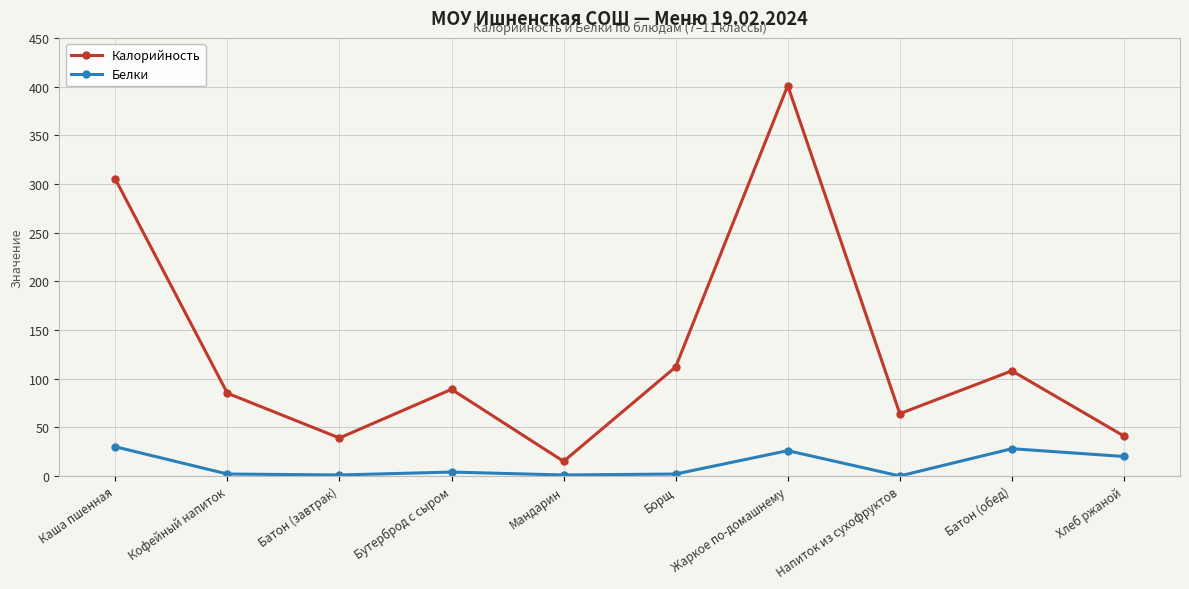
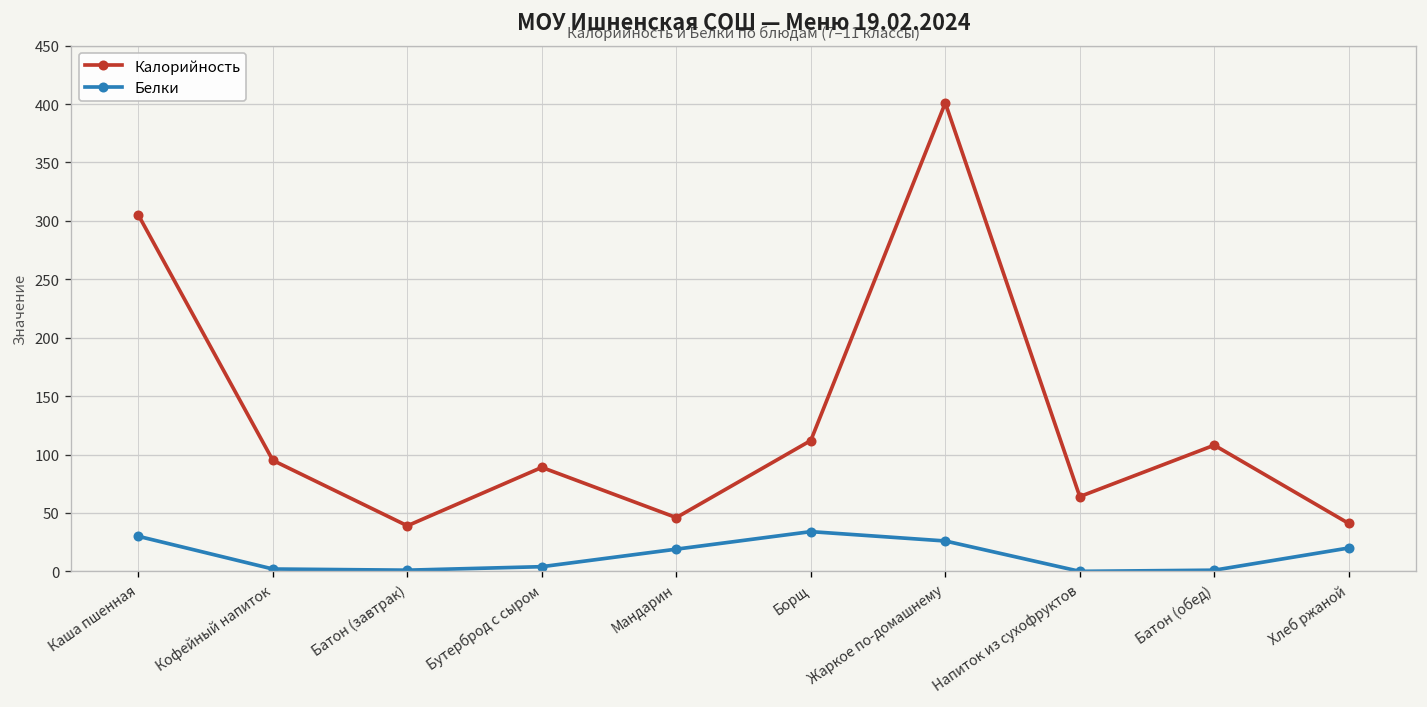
  {
    "Калорийность": {
      "Каша пшенная": 310,
-     "Кофейный напиток": 90,
+     "Кофейный напиток": 100,
      "Батон (завтрак)": 40,
      "Бутерброд с сыром": 90,
-     "Мандарин": 20,
+     "Мандарин": 50,
      "Борщ": 110,
      "Жаркое по-домашнему": 400,
      "Напиток из сухофруктов": 60,
      "Батон (обед)": 110,
      "Хлеб ржаной": 40
    },
    "Белки": {
      "Каша пшенная": 30,
      "Кофейный напиток": 0,
      "Батон (завтрак)": 0,
      "Бутерброд с сыром": 0,
-     "Мандарин": 0,
-     "Борщ": 0,
+     "Мандарин": 20,
+     "Борщ": 30,
      "Жаркое по-домашнему": 30,
      "Напиток из сухофруктов": 0,
-     "Батон (обед)": 30,
+     "Батон (обед)": 0,
      "Хлеб ржаной": 20
    }
  }
